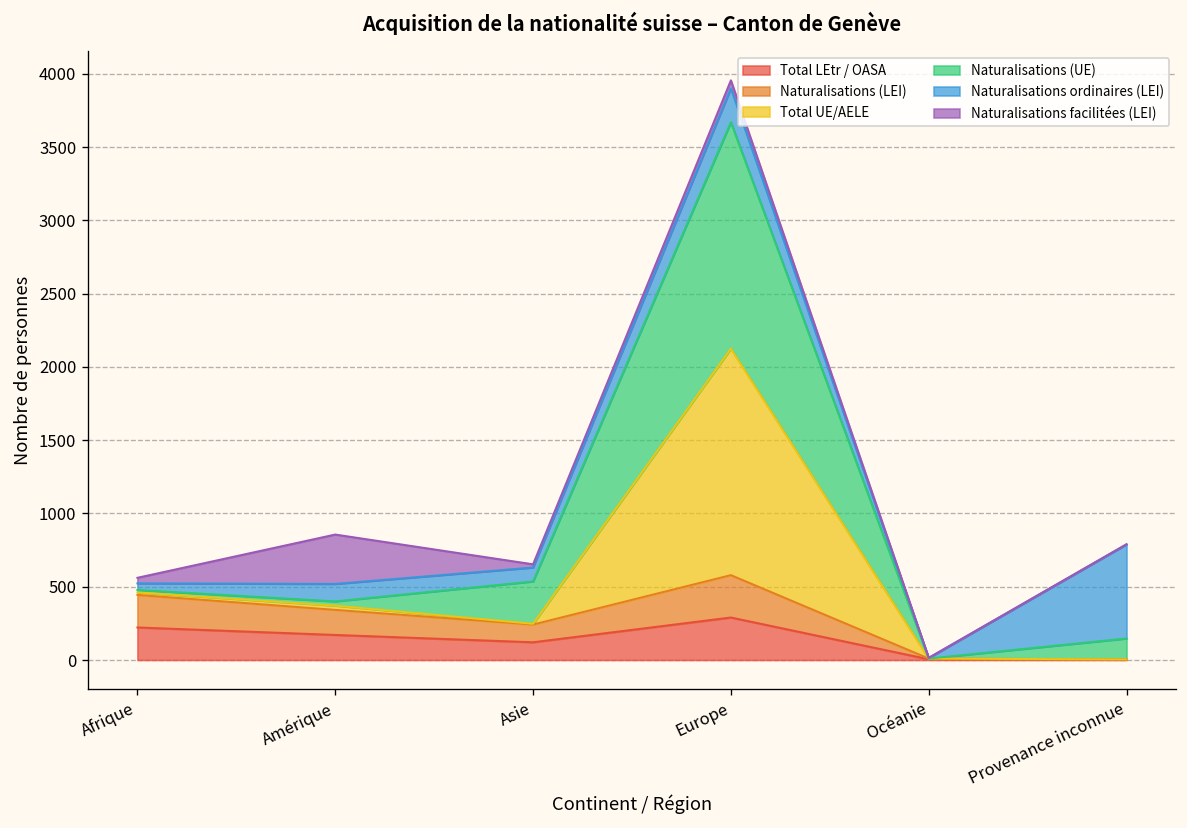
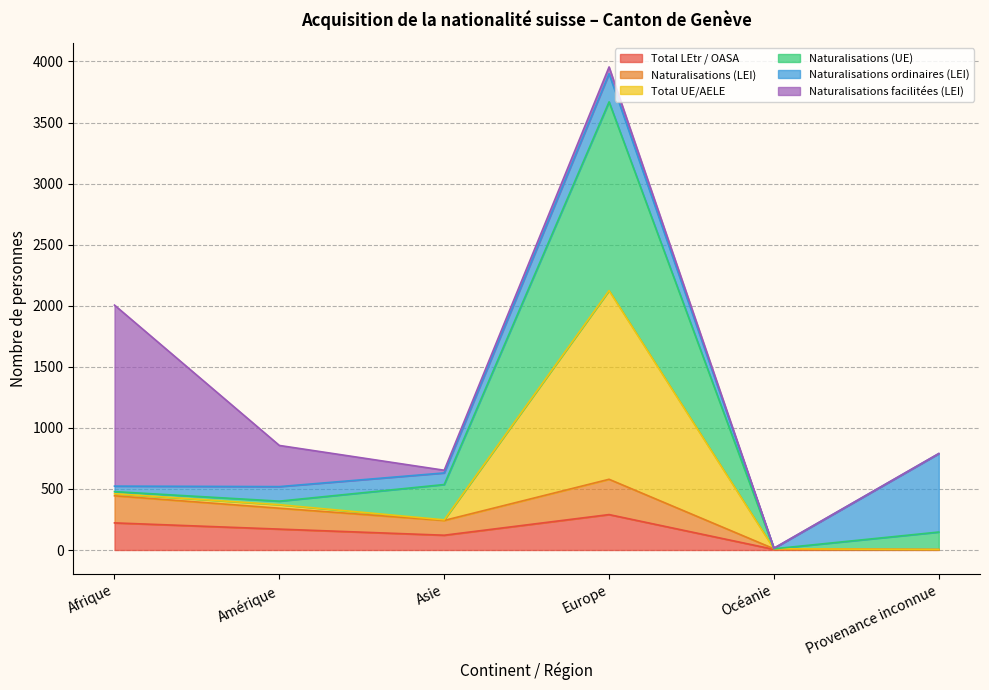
  {
    "Total UE/AELE": {
      "Amérique": 30,
      "Europe": 1550
    },
    "Naturalisations (UE)": {
      "Amérique": 30,
      "Asie": 290,
      "Europe": 1550,
      "Provenance inconnue": 140
    },
    "Naturalisations ordinaires (LEI)": {
      "Afrique": 50,
      "Amérique": 120,
      "Asie": 100,
      "Europe": 230
    },
    "Naturalisations facilitées (LEI)": {
-     "Afrique": 40,
+     "Afrique": 1480,
      "Amérique": 340,
      "Asie": 20,
      "Europe": 60
    }
  }
